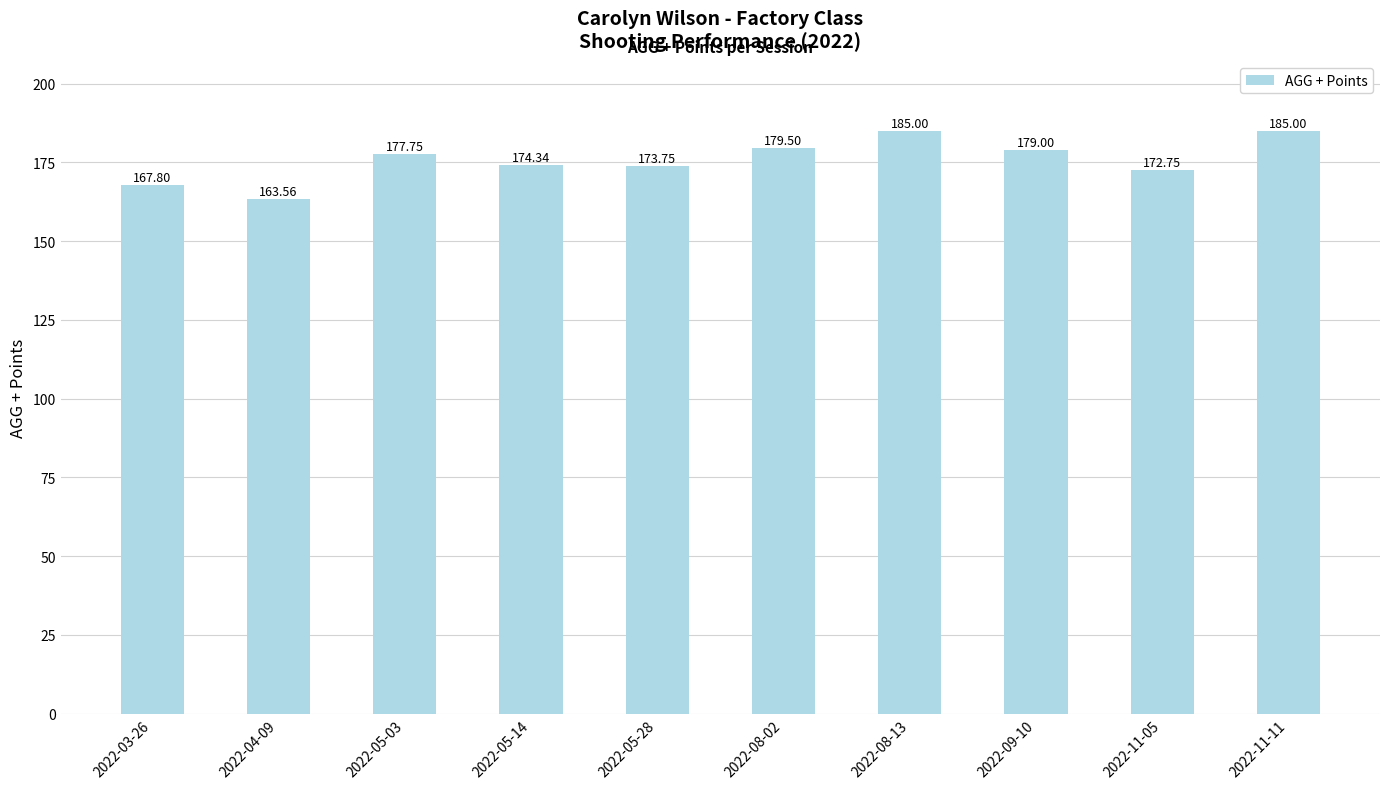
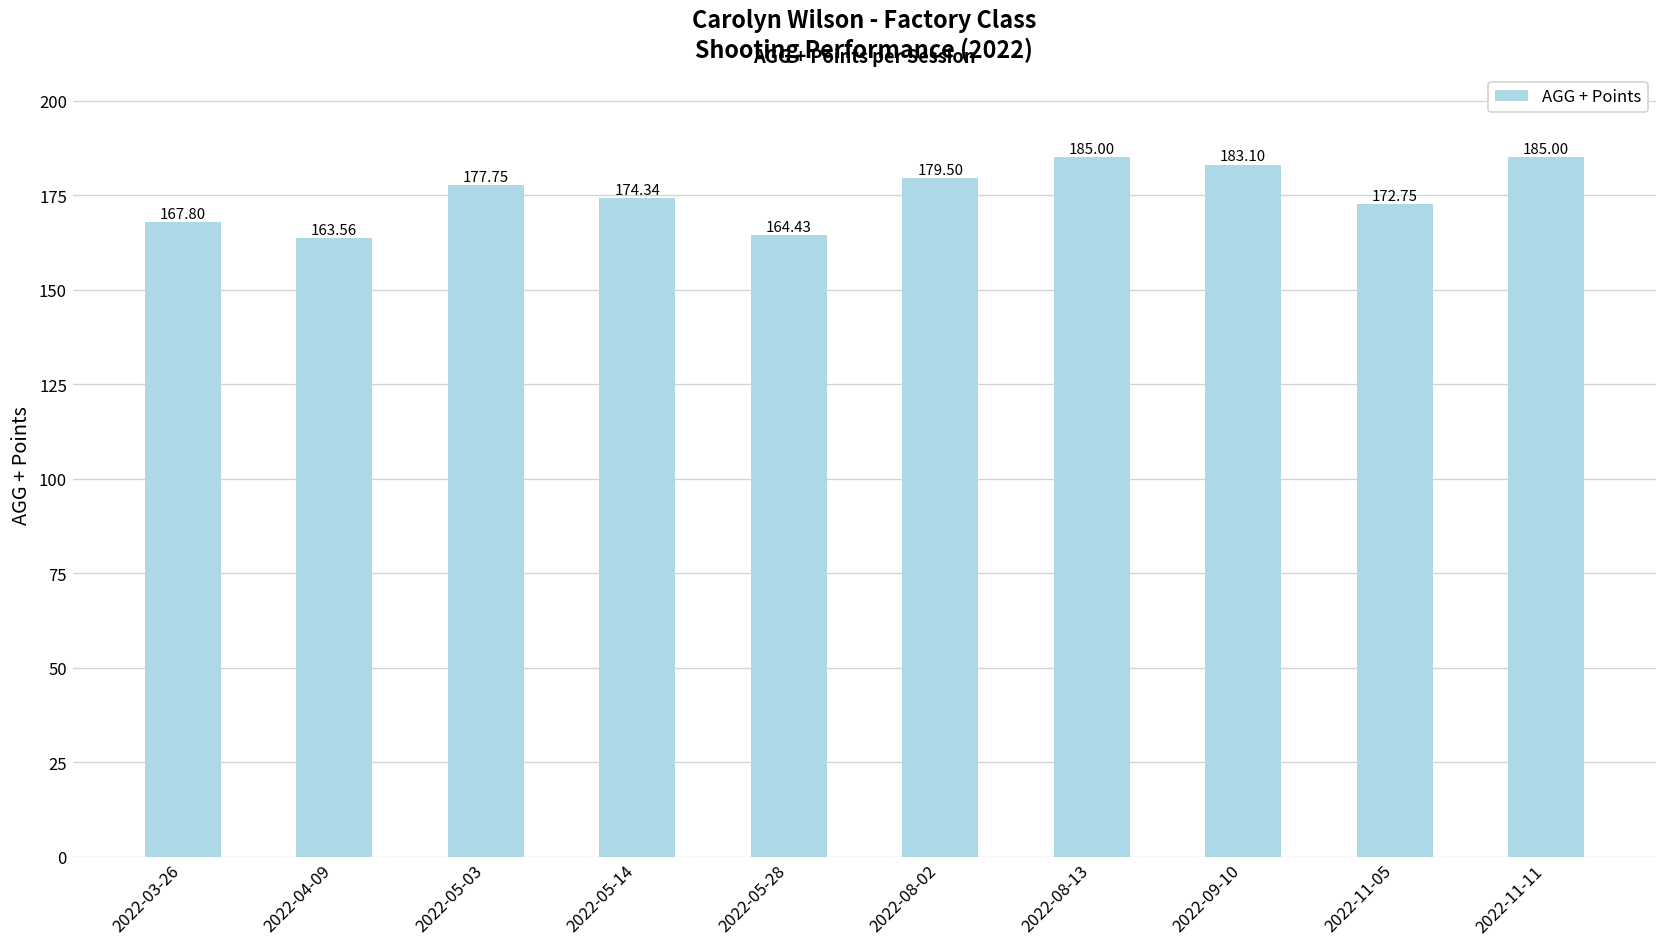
  {
    "2022-03-26": 167.80,
    "2022-04-09": 163.56,
    "2022-05-03": 177.75,
    "2022-05-14": 174.34,
-   "2022-05-28": 173.75,
+   "2022-05-28": 164.43,
    "2022-08-02": 179.50,
    "2022-08-13": 185.00,
-   "2022-09-10": 179.00,
+   "2022-09-10": 183.10,
    "2022-11-05": 172.75,
    "2022-11-11": 185.00
  }
